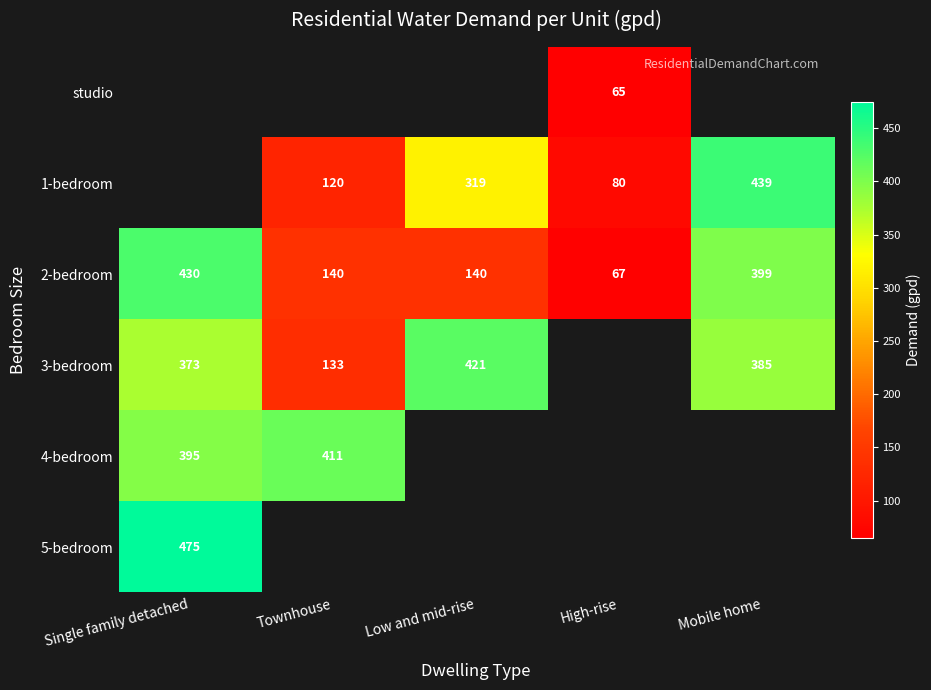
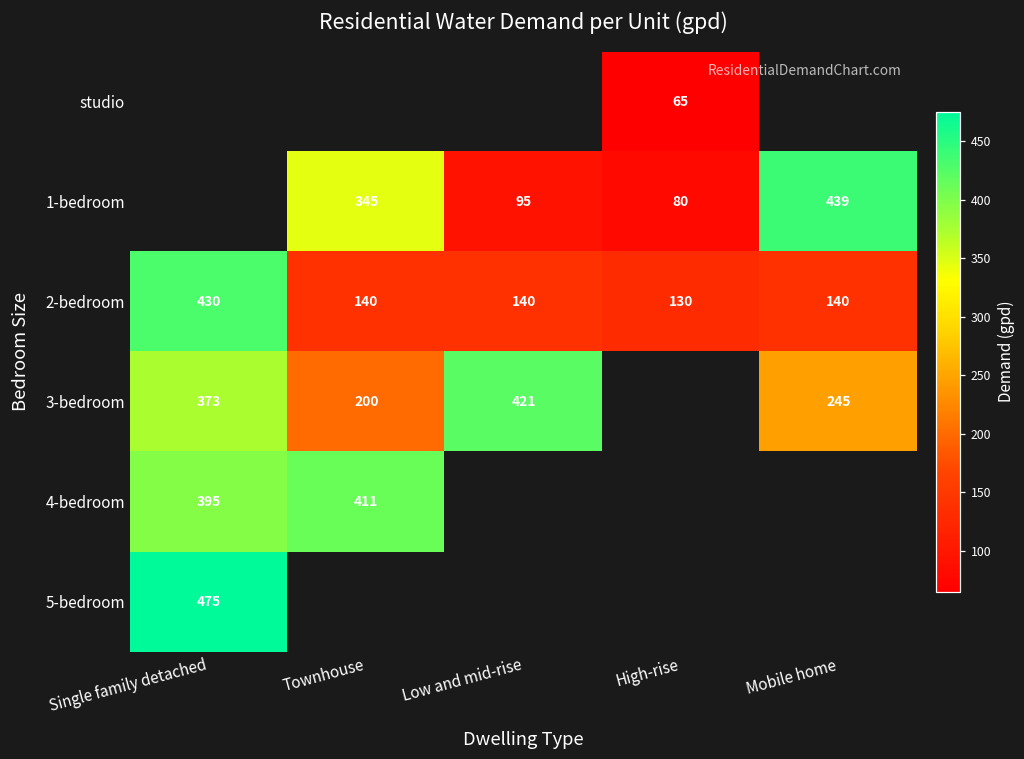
  {
    "studio": {
      "High-rise": 65
    },
    "1-bedroom": {
-     "Townhouse": 120,
-     "Low and mid-rise": 319,
+     "Townhouse": 345,
+     "Low and mid-rise": 95,
      "High-rise": 80,
      "Mobile home": 439
    },
    "2-bedroom": {
      "Single family detached": 430,
      "Townhouse": 140,
      "Low and mid-rise": 140,
-     "High-rise": 67,
-     "Mobile home": 399
+     "High-rise": 130,
+     "Mobile home": 140
    },
    "3-bedroom": {
      "Single family detached": 373,
-     "Townhouse": 133,
+     "Townhouse": 200,
      "Low and mid-rise": 421,
-     "Mobile home": 385
+     "Mobile home": 245
    },
    "4-bedroom": {
      "Single family detached": 395,
      "Townhouse": 411
    },
    "5-bedroom": {
      "Single family detached": 475
    }
  }
